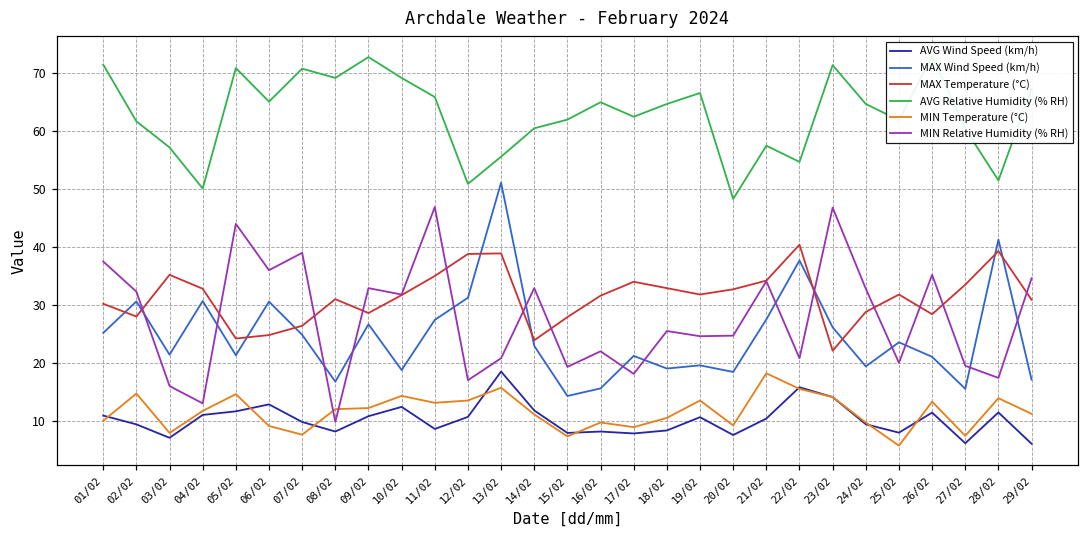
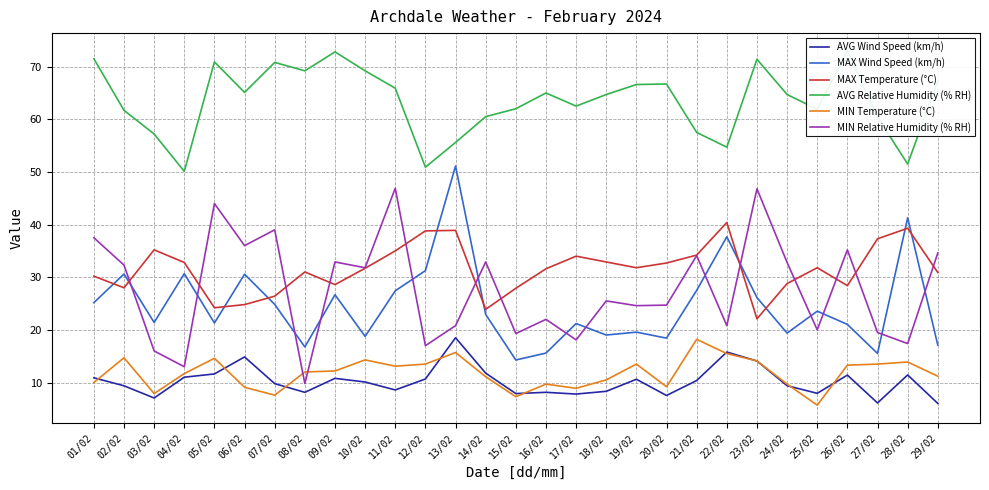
  {
    "AVG Wind Speed (km/h)": {
      "01/02": 11,
      "02/02": 9,
      "03/02": 7,
      "04/02": 11,
      "05/02": 12,
-     "06/02": 13,
+     "06/02": 15,
      "07/02": 10,
      "08/02": 8,
      "09/02": 11,
-     "10/02": 12,
+     "10/02": 10,
      "11/02": 9,
      "12/02": 11,
      "13/02": 19,
      "14/02": 12,
      "15/02": 8,
      "16/02": 8,
      "17/02": 8,
      "18/02": 8,
      "19/02": 11,
      "20/02": 8,
      "21/02": 10,
      "25/02": 8,
      "26/02": 11,
      "27/02": 6,
      "28/02": 11,
      "29/02": 6
    },
    "MAX Wind Speed (km/h)": {
      "01/02": 25,
      "02/02": 31,
      "03/02": 21,
      "04/02": 31,
      "05/02": 21,
      "06/02": 31,
      "07/02": 25,
      "08/02": 17,
      "09/02": 27,
      "10/02": 19,
      "11/02": 27,
      "12/02": 31,
      "13/02": 51,
      "14/02": 23,
      "15/02": 14,
      "16/02": 16,
      "17/02": 21,
      "18/02": 19,
      "19/02": 20,
      "20/02": 18,
      "21/02": 28,
      "22/02": 38,
      "23/02": 26,
      "24/02": 19,
      "25/02": 24,
      "26/02": 21,
      "27/02": 16,
      "28/02": 41,
      "29/02": 17
    },
    "MAX Temperature (°C)": {
      "01/02": 30,
      "02/02": 28,
      "03/02": 35,
      "04/02": 33,
      "05/02": 24,
      "06/02": 25,
      "07/02": 26,
      "08/02": 31,
      "09/02": 29,
      "11/02": 35,
      "12/02": 39,
      "13/02": 39,
      "14/02": 24,
      "15/02": 28,
      "16/02": 32,
      "17/02": 34,
      "18/02": 33,
      "19/02": 32,
      "20/02": 33,
      "22/02": 40,
      "23/02": 22,
      "24/02": 29,
      "25/02": 32,
      "26/02": 28,
-     "27/02": 34,
+     "27/02": 37,
      "28/02": 39,
      "29/02": 31
    },
    "AVG Relative Humidity (% RH)": {
      "01/02": 72,
      "02/02": 62,
      "03/02": 57,
      "04/02": 50,
      "05/02": 71,
      "06/02": 65,
      "07/02": 71,
      "08/02": 69,
      "09/02": 73,
      "10/02": 69,
      "11/02": 66,
      "12/02": 51,
      "13/02": 56,
      "14/02": 61,
      "15/02": 62,
      "16/02": 65,
      "17/02": 63,
      "18/02": 65,
      "19/02": 67,
-     "20/02": 48,
+     "20/02": 67,
      "21/02": 58,
      "22/02": 55,
      "23/02": 71,
      "24/02": 65,
      "28/02": 52
    },
    "MIN Temperature (°C)": {
      "01/02": 10,
      "02/02": 15,
      "03/02": 8,
      "04/02": 12,
      "05/02": 15,
      "06/02": 9,
      "07/02": 8,
      "08/02": 12,
      "09/02": 12,
      "10/02": 14,
      "11/02": 13,
      "12/02": 14,
      "13/02": 16,
      "14/02": 11,
      "15/02": 7,
      "16/02": 10,
      "17/02": 9,
      "18/02": 11,
      "19/02": 14,
      "20/02": 9,
      "21/02": 18,
      "25/02": 6,
      "26/02": 13,
-     "27/02": 7,
+     "27/02": 14,
      "28/02": 14,
      "29/02": 11
    },
    "MIN Relative Humidity (% RH)": {
      "01/02": 38,
      "02/02": 32,
      "03/02": 16,
      "04/02": 13,
      "05/02": 44,
      "06/02": 36,
      "07/02": 39,
      "08/02": 10,
      "09/02": 33,
      "11/02": 47,
      "12/02": 17,
      "13/02": 21,
      "14/02": 33,
      "15/02": 19,
      "16/02": 22,
      "17/02": 18,
      "18/02": 26,
      "19/02": 25,
      "20/02": 25,
      "22/02": 21,
      "23/02": 47,
      "24/02": 33,
      "25/02": 20,
      "26/02": 35,
      "27/02": 20,
      "28/02": 17,
      "29/02": 35
    }
  }
